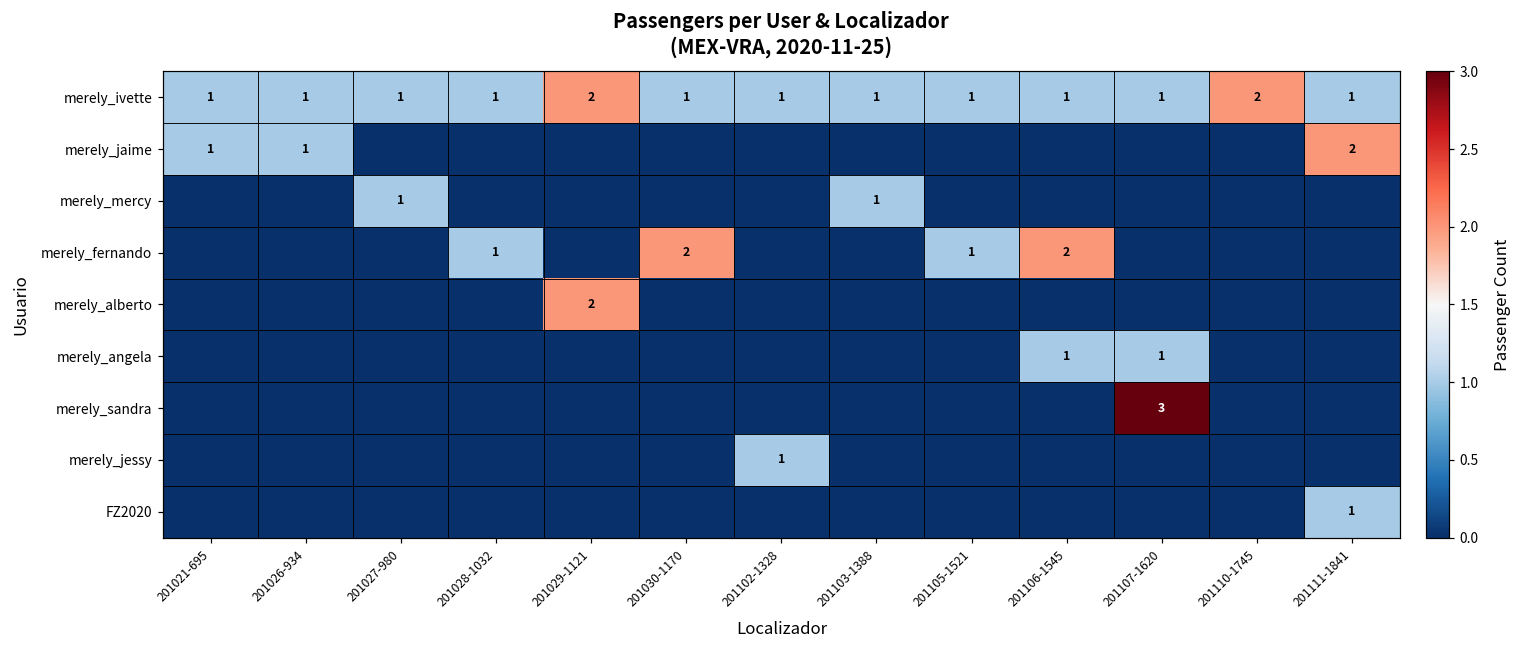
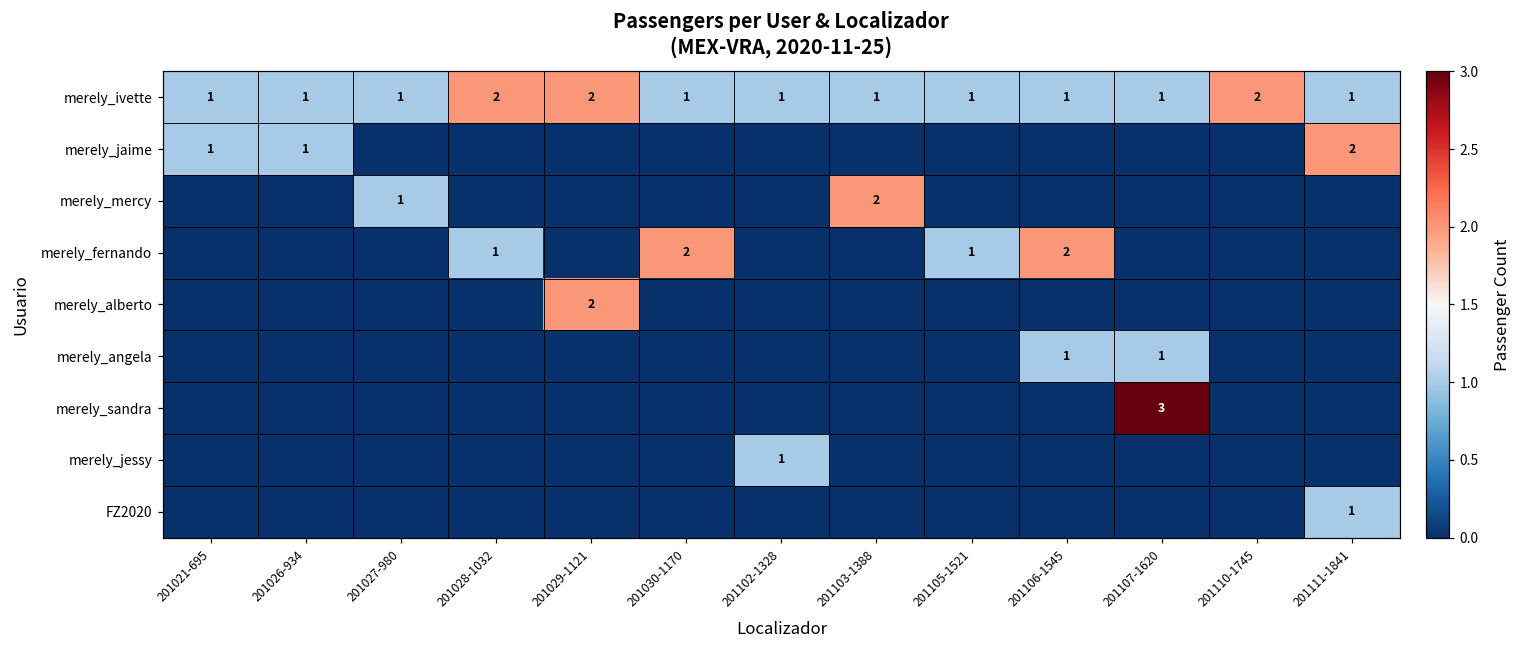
  {
    "merely_ivette": {
      "201021-695": 1,
      "201026-934": 1,
      "201027-980": 1,
-     "201028-1032": 1,
+     "201028-1032": 2,
      "201029-1121": 2,
      "201030-1170": 1,
      "201102-1328": 1,
      "201103-1388": 1,
      "201105-1521": 1,
      "201106-1545": 1,
      "201107-1620": 1,
      "201110-1745": 2,
      "201111-1841": 1
    },
    "merely_jaime": {
      "201021-695": 1,
      "201026-934": 1,
      "201111-1841": 2
    },
    "merely_mercy": {
      "201027-980": 1,
-     "201103-1388": 1
+     "201103-1388": 2
    },
    "merely_fernando": {
      "201028-1032": 1,
      "201030-1170": 2,
      "201105-1521": 1,
      "201106-1545": 2
    },
    "merely_alberto": {
      "201029-1121": 2
    },
    "merely_angela": {
      "201106-1545": 1,
      "201107-1620": 1
    },
    "merely_sandra": {
      "201107-1620": 3
    },
    "merely_jessy": {
      "201102-1328": 1
    },
    "FZ2020": {
      "201111-1841": 1
    }
  }
